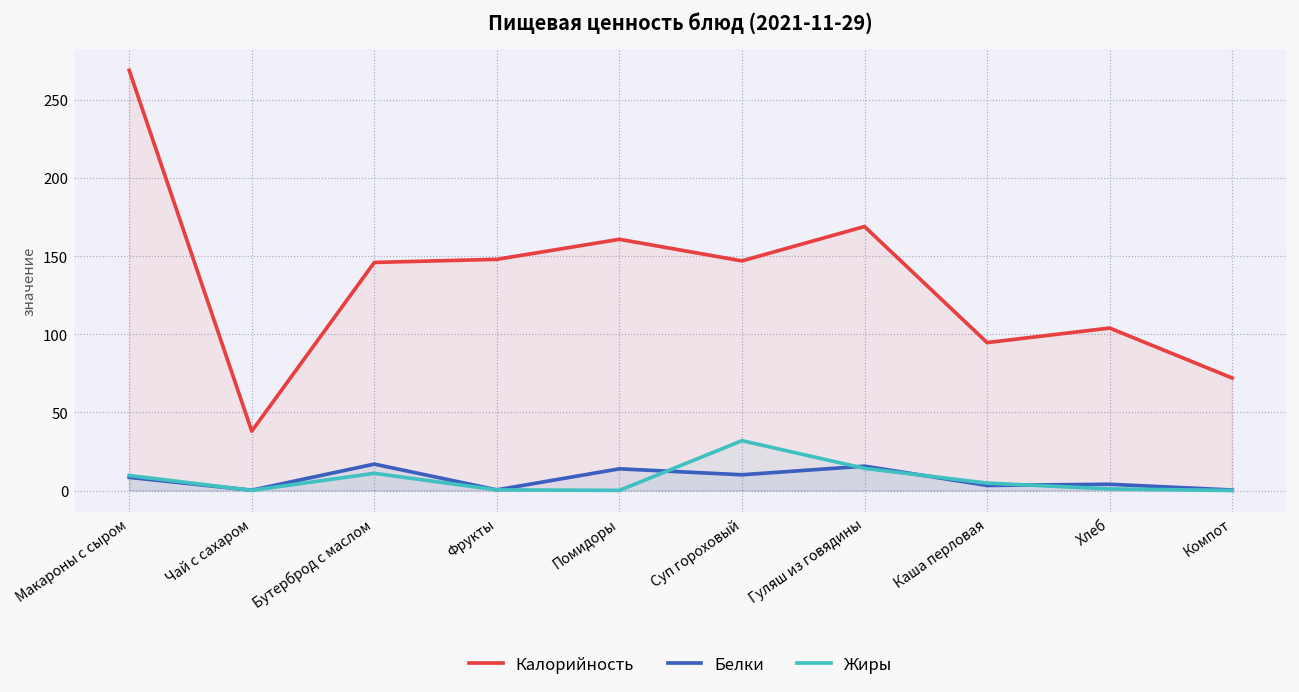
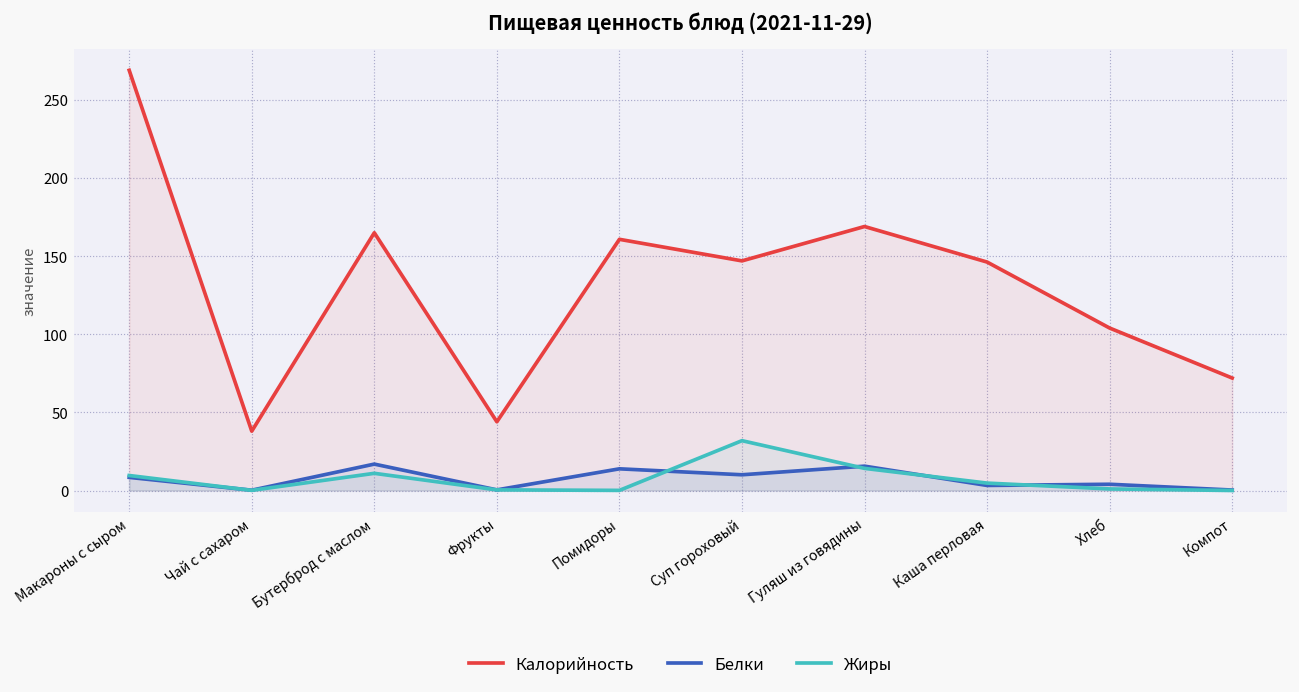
  {
    "Калорийность": {
      "Макароны с сыром": 269,
      "Чай с сахаром": 38,
-     "Бутерброд с маслом": 146,
-     "Фрукты": 148,
+     "Бутерброд с маслом": 165,
+     "Фрукты": 44,
      "Помидоры": 161,
      "Суп гороховый": 147,
      "Гуляш из говядины": 169,
-     "Каша перловая": 95,
+     "Каша перловая": 146,
      "Хлеб": 104,
      "Компот": 72
    },
    "Белки": {
      "Бутерброд с маслом": 17,
      "Помидоры": 14,
      "Суп гороховый": 10,
      "Хлеб": 4
    },
    "Жиры": {
      "Бутерброд с маслом": 11,
      "Помидоры": 0,
      "Суп гороховый": 32,
      "Хлеб": 1
    }
  }
